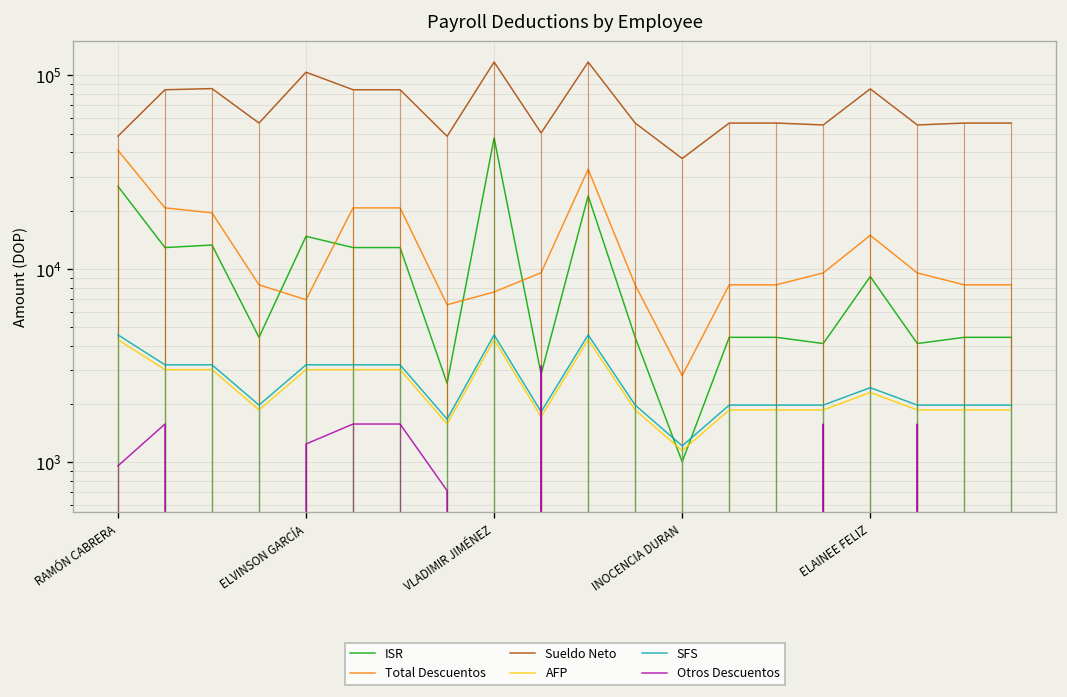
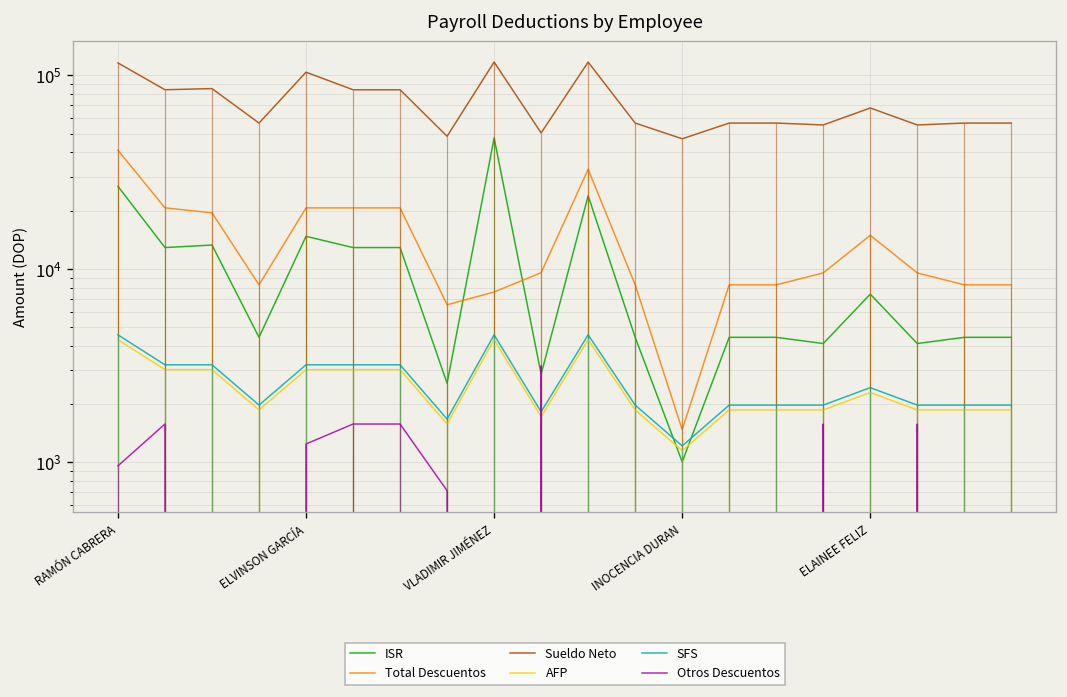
  {
    "ISR": {
      "RAMÓN CABRERA": 27000,
      "ELVINSON GARCÍA": 15000,
      "VLADIMIR JIMÉNEZ": 47000,
      "INOCENCIA DURAN": 1000,
-     "ELAINEE FELIZ": 9000
+     "ELAINEE FELIZ": 7000
    },
    "Total Descuentos": {
      "RAMÓN CABRERA": 41000,
-     "ELVINSON GARCÍA": 6900,
+     "ELVINSON GARCÍA": 21000,
      "VLADIMIR JIMÉNEZ": 8000,
-     "INOCENCIA DURAN": 2800,
+     "INOCENCIA DURAN": 1500,
      "ELAINEE FELIZ": 15000
    },
    "Sueldo Neto": {
-     "RAMÓN CABRERA": 49000,
+     "RAMÓN CABRERA": 120000,
      "ELVINSON GARCÍA": 100000,
      "VLADIMIR JIMÉNEZ": 120000,
-     "INOCENCIA DURAN": 37000,
-     "ELAINEE FELIZ": 90000
+     "INOCENCIA DURAN": 47000,
+     "ELAINEE FELIZ": 68000
    },
    "AFP": {
      "RAMÓN CABRERA": 4300,
      "ELVINSON GARCÍA": 3000,
      "VLADIMIR JIMÉNEZ": 4300,
      "INOCENCIA DURAN": 1100,
      "ELAINEE FELIZ": 2300
    },
    "SFS": {
      "RAMÓN CABRERA": 4600,
      "ELVINSON GARCÍA": 3200,
      "VLADIMIR JIMÉNEZ": 4600,
      "INOCENCIA DURAN": 1200,
      "ELAINEE FELIZ": 2400
    },
    "Otros Descuentos": {
      "RAMÓN CABRERA": 1000,
      "ELVINSON GARCÍA": 1200
    }
  }
